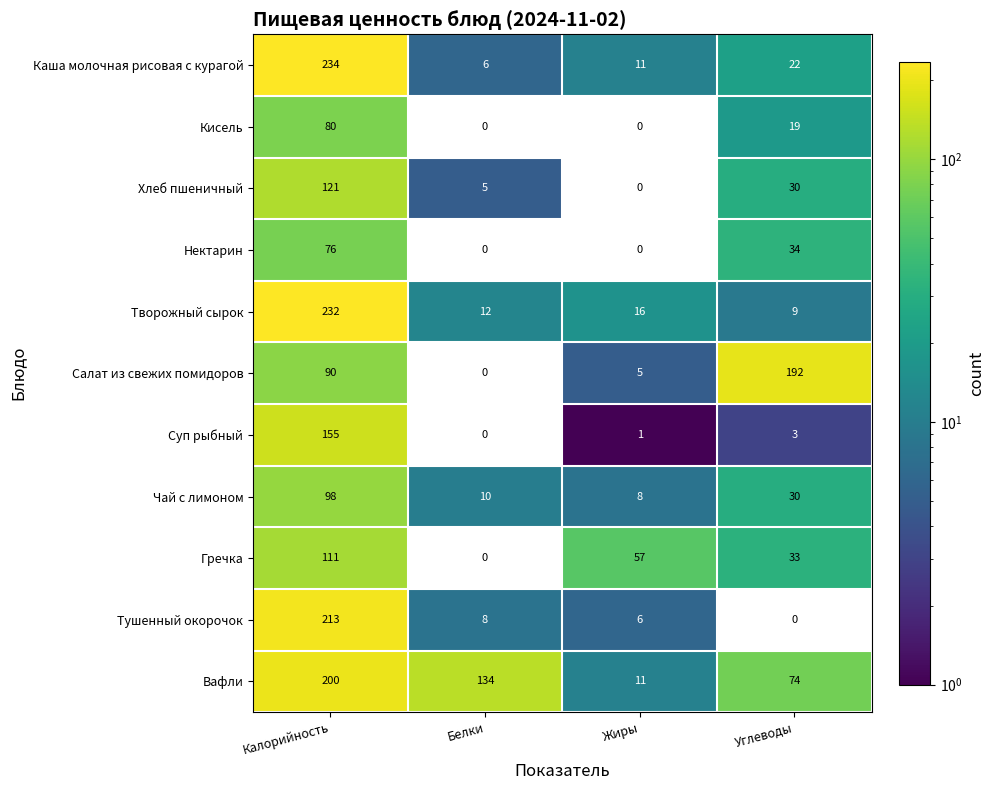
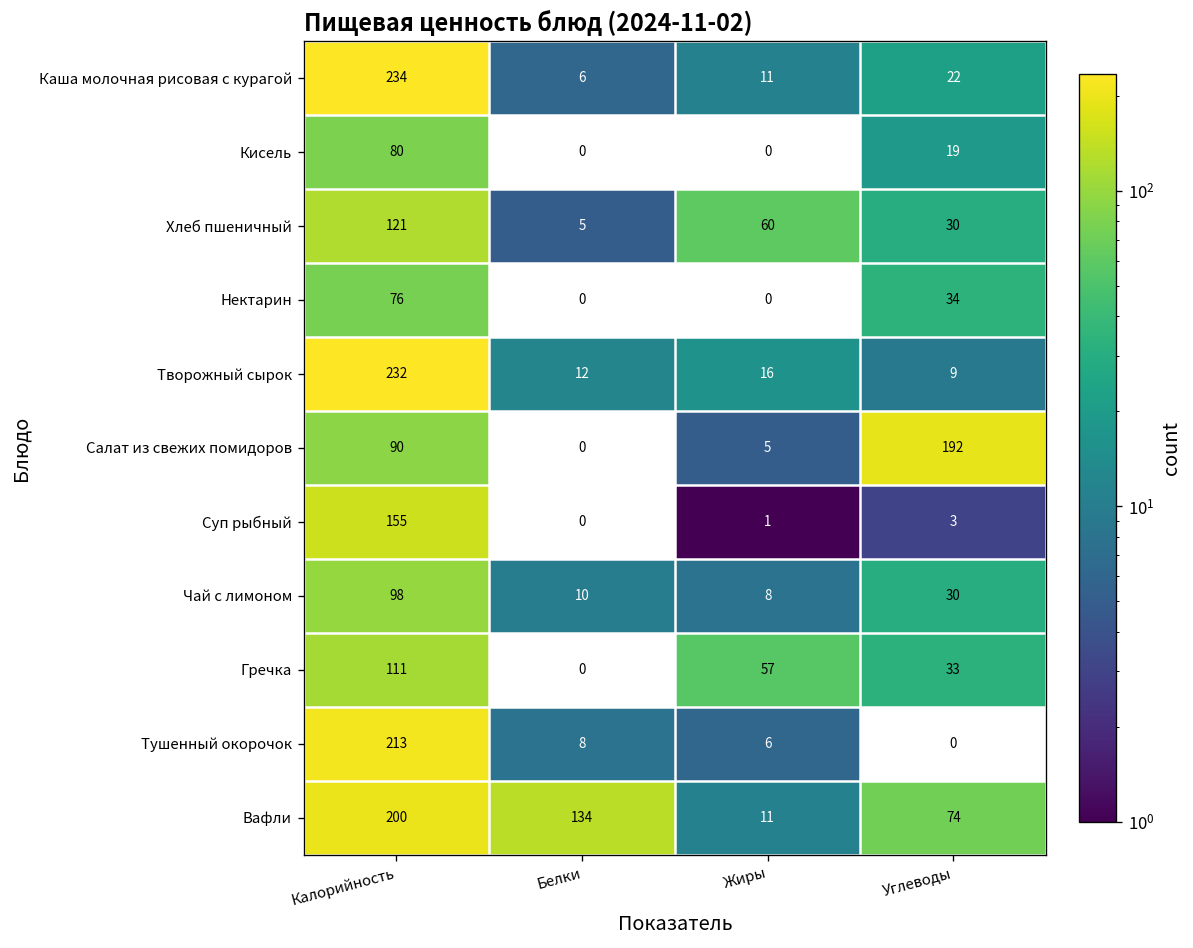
  {
    "Каша молочная рисовая с курагой": {
      "Калорийность": 234,
      "Белки": 6,
      "Жиры": 11,
      "Углеводы": 22
    },
    "Кисель": {
      "Калорийность": 80,
      "Белки": 0,
      "Жиры": 0,
      "Углеводы": 19
    },
    "Хлеб пшеничный": {
      "Калорийность": 121,
      "Белки": 5,
-     "Жиры": 0,
+     "Жиры": 60,
      "Углеводы": 30
    },
    "Нектарин": {
      "Калорийность": 76,
      "Белки": 0,
      "Жиры": 0,
      "Углеводы": 34
    },
    "Творожный сырок": {
      "Калорийность": 232,
      "Белки": 12,
      "Жиры": 16,
      "Углеводы": 9
    },
    "Салат из свежих помидоров": {
      "Калорийность": 90,
      "Белки": 0,
      "Жиры": 5,
      "Углеводы": 192
    },
    "Суп рыбный": {
      "Калорийность": 155,
      "Белки": 0,
      "Жиры": 1,
      "Углеводы": 3
    },
    "Чай с лимоном": {
      "Калорийность": 98,
      "Белки": 10,
      "Жиры": 8,
      "Углеводы": 30
    },
    "Гречка": {
      "Калорийность": 111,
      "Белки": 0,
      "Жиры": 57,
      "Углеводы": 33
    },
    "Тушенный окорочок": {
      "Калорийность": 213,
      "Белки": 8,
      "Жиры": 6,
      "Углеводы": 0
    },
    "Вафли": {
      "Калорийность": 200,
      "Белки": 134,
      "Жиры": 11,
      "Углеводы": 74
    }
  }
